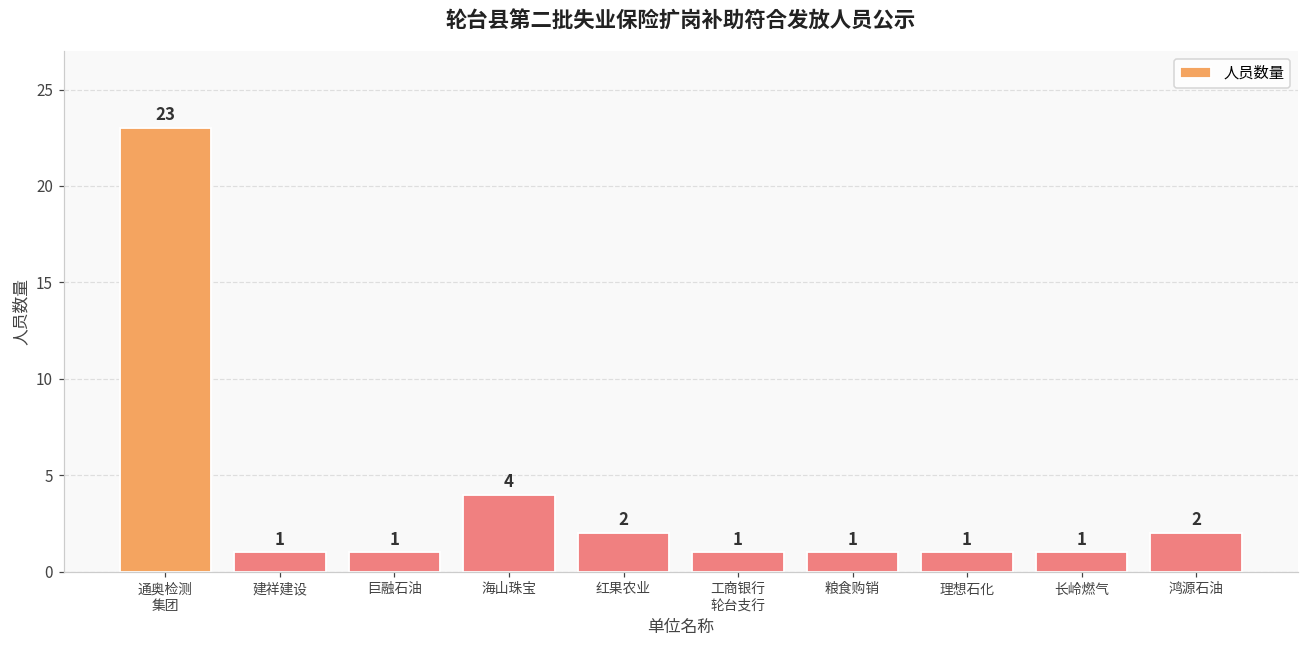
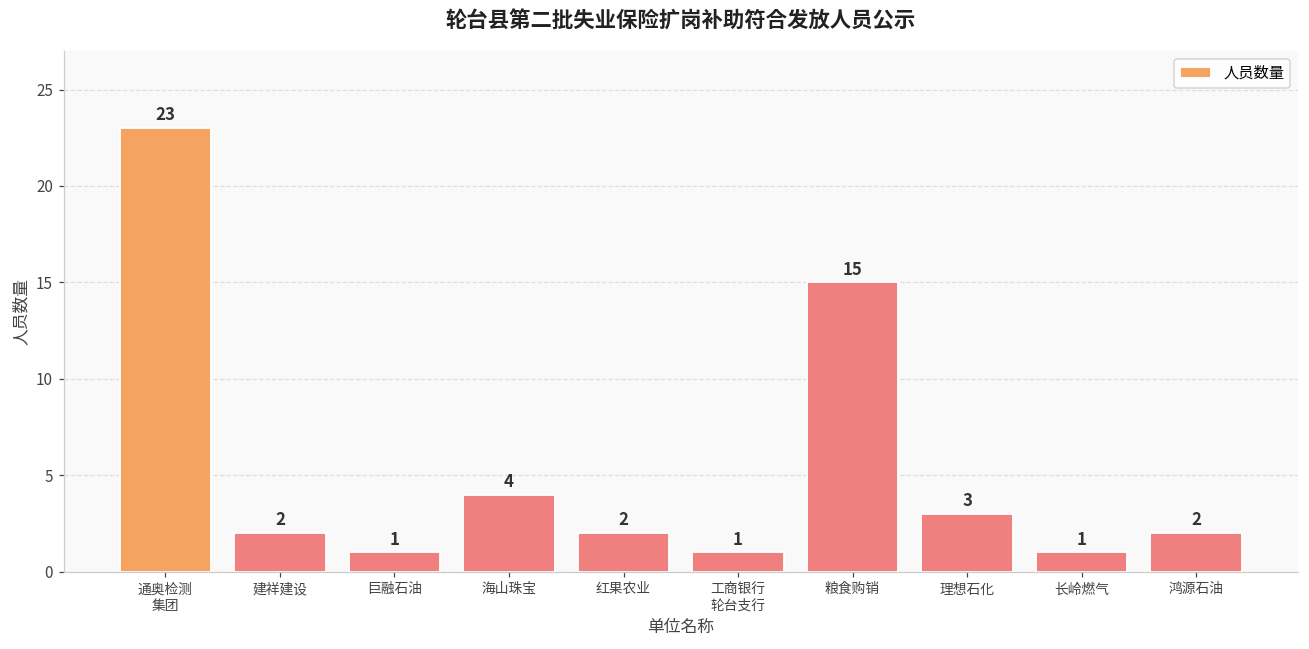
  {
    "通奥检测 集团": 23,
-   "建祥建设": 1,
+   "建祥建设": 2,
    "巨融石油": 1,
    "海山珠宝": 4,
    "红果农业": 2,
    "工商银行 轮台支行": 1,
-   "粮食购销": 1,
-   "理想石化": 1,
+   "粮食购销": 15,
+   "理想石化": 3,
    "长岭燃气": 1,
    "鸿源石油": 2
  }
